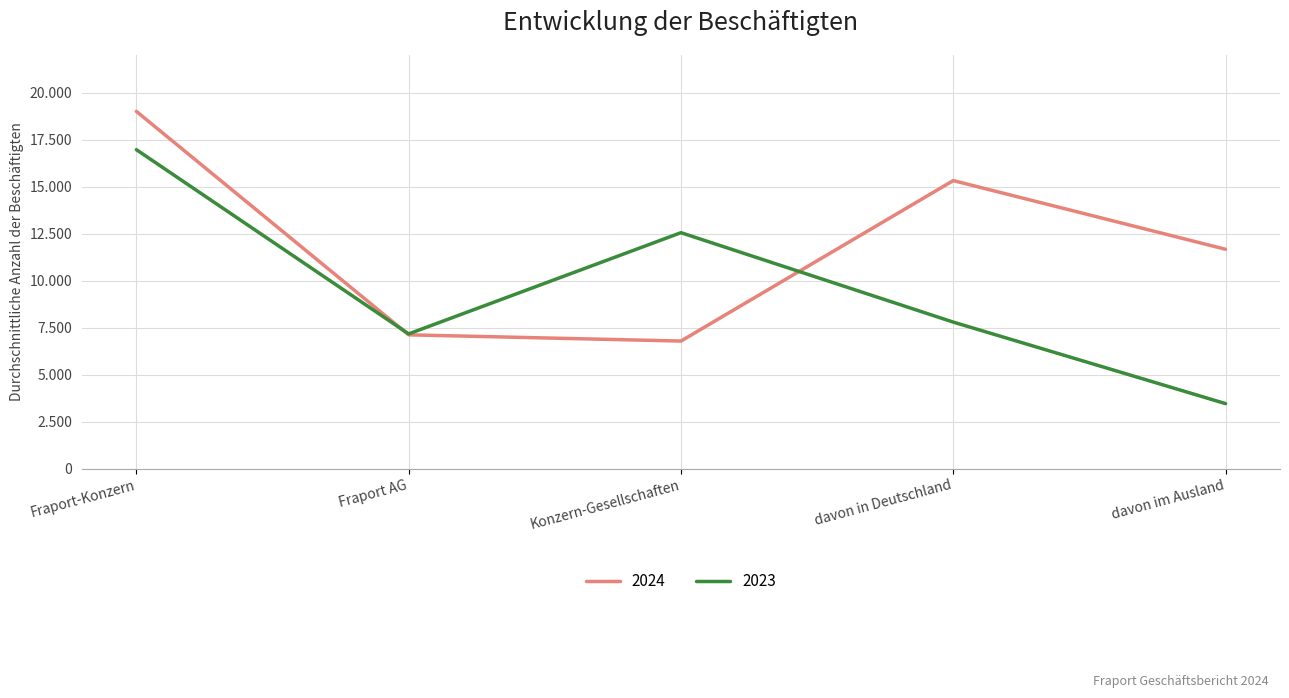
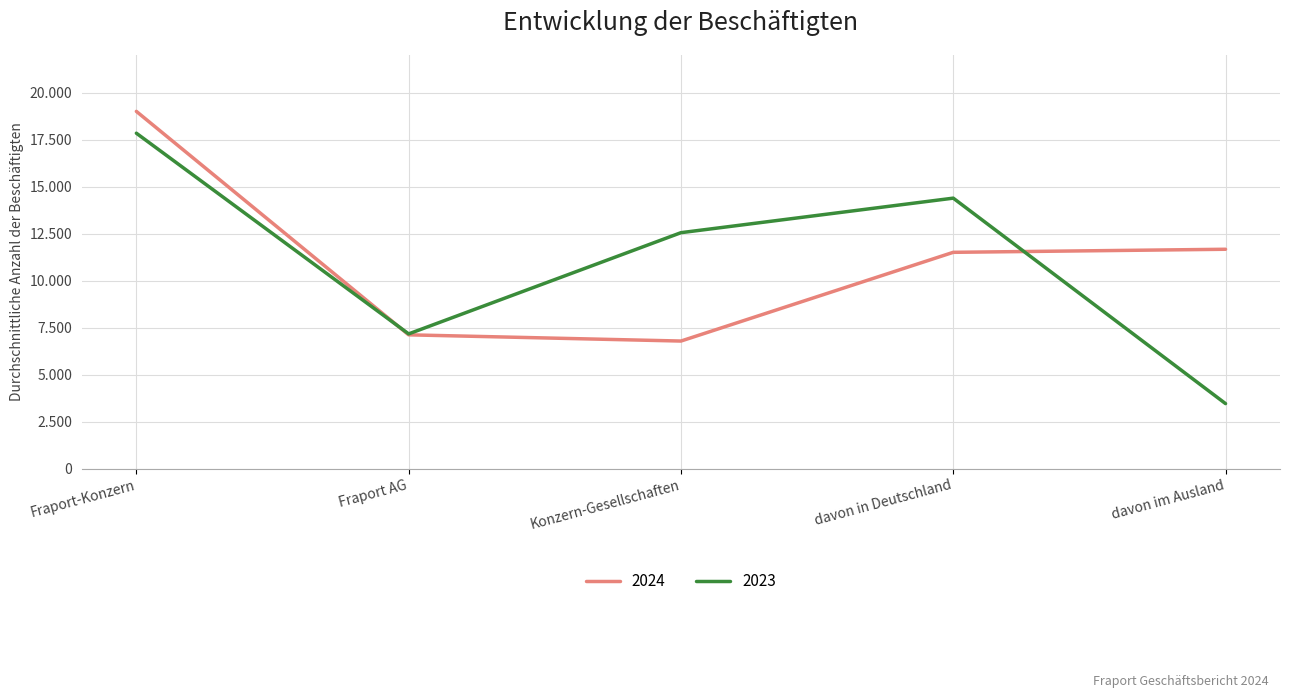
  {
    "2024": {
      "Fraport-Konzern": 19.0,
      "Konzern-Gesellschaften": 6.8,
-     "davon in Deutschland": 15.3,
+     "davon in Deutschland": 11.5,
      "davon im Ausland": 11.7
    },
    "2023": {
-     "Fraport-Konzern": 17.0,
+     "Fraport-Konzern": 17.8,
      "Konzern-Gesellschaften": 12.5,
-     "davon in Deutschland": 7.8,
+     "davon in Deutschland": 14.4,
      "davon im Ausland": 3.5
    }
  }
